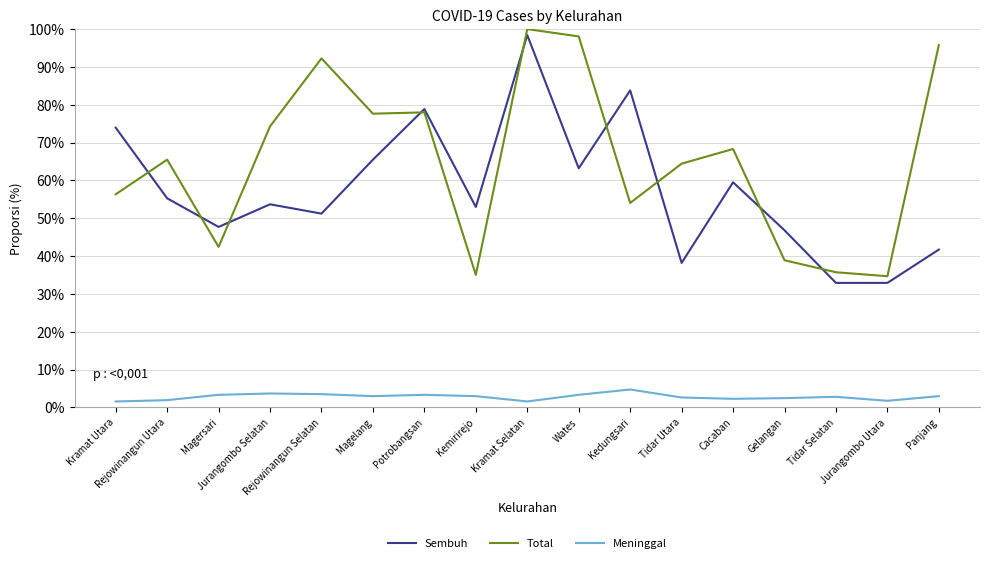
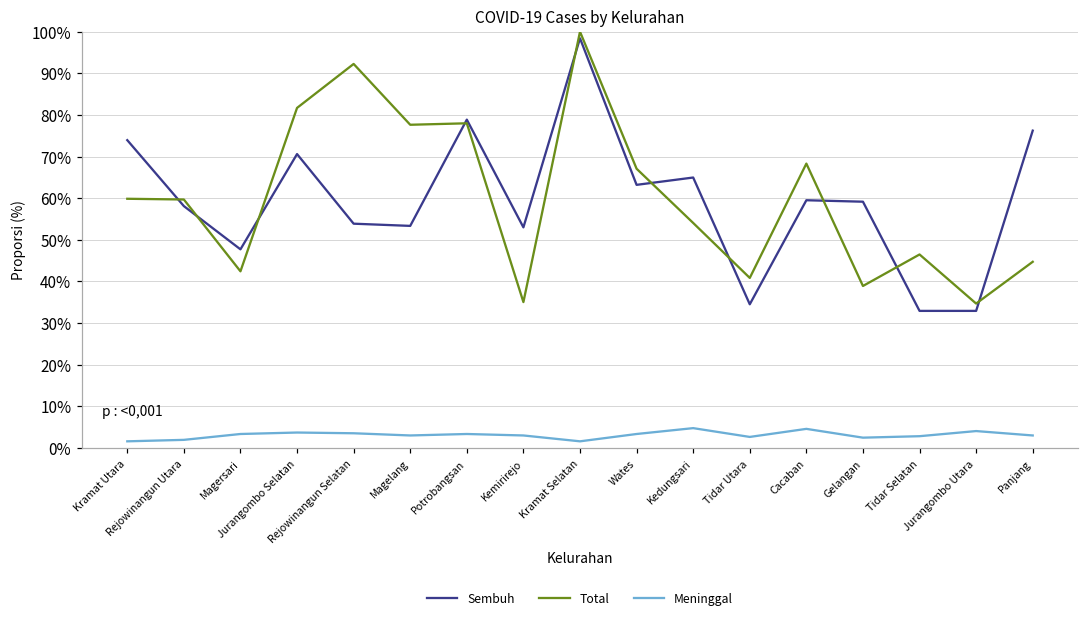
  {
    "Sembuh": {
      "Kramat Utara": "74%",
-     "Rejowinangun Utara": "55%",
+     "Rejowinangun Utara": "58%",
      "Magersari": "48%",
-     "Jurangombo Selatan": "54%",
-     "Rejowinangun Selatan": "51%",
-     "Magelang": "65%",
+     "Jurangombo Selatan": "71%",
+     "Rejowinangun Selatan": "54%",
+     "Magelang": "53%",
      "Potrobangsan": "79%",
      "Kemirirejo": "53%",
      "Kramat Selatan": "98%",
      "Wates": "63%",
-     "Kedungsari": "84%",
-     "Tidar Utara": "38%",
+     "Kedungsari": "65%",
+     "Tidar Utara": "35%",
      "Cacaban": "60%",
-     "Gelangan": "47%",
+     "Gelangan": "59%",
      "Tidar Selatan": "33%",
      "Jurangombo Utara": "33%",
-     "Panjang": "42%"
+     "Panjang": "76%"
    },
    "Total": {
-     "Kramat Utara": "56%",
-     "Rejowinangun Utara": "65%",
+     "Kramat Utara": "60%",
+     "Rejowinangun Utara": "60%",
      "Magersari": "42%",
-     "Jurangombo Selatan": "74%",
+     "Jurangombo Selatan": "82%",
      "Rejowinangun Selatan": "92%",
      "Magelang": "78%",
      "Potrobangsan": "78%",
      "Kemirirejo": "35%",
      "Kramat Selatan": "100%",
-     "Wates": "98%",
+     "Wates": "67%",
      "Kedungsari": "54%",
-     "Tidar Utara": "64%",
+     "Tidar Utara": "41%",
      "Cacaban": "68%",
      "Gelangan": "39%",
-     "Tidar Selatan": "36%",
+     "Tidar Selatan": "46%",
      "Jurangombo Utara": "35%",
-     "Panjang": "96%"
+     "Panjang": "45%"
    },
    "Meninggal": {
      "Rejowinangun Utara": "2%",
      "Magersari": "3%",
      "Jurangombo Selatan": "4%",
      "Rejowinangun Selatan": "4%",
      "Magelang": "3%",
      "Potrobangsan": "3%",
      "Kemirirejo": "3%",
      "Kramat Selatan": "2%",
      "Wates": "3%",
      "Kedungsari": "5%",
      "Tidar Utara": "3%",
-     "Cacaban": "2%",
+     "Cacaban": "5%",
      "Gelangan": "2%",
      "Tidar Selatan": "3%",
-     "Jurangombo Utara": "2%",
+     "Jurangombo Utara": "4%",
      "Panjang": "3%"
    }
  }
